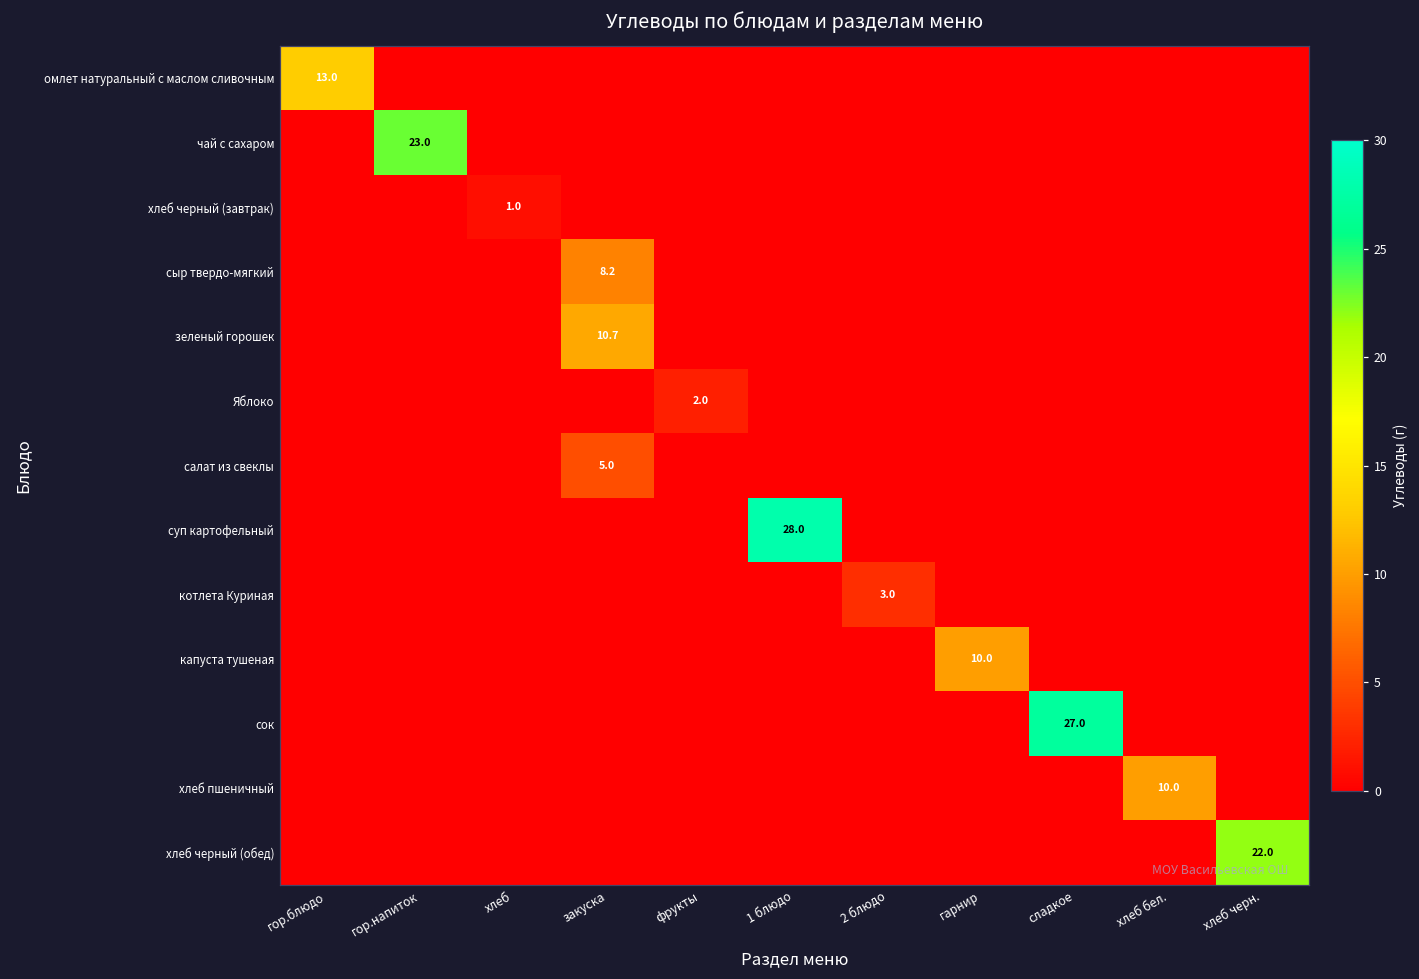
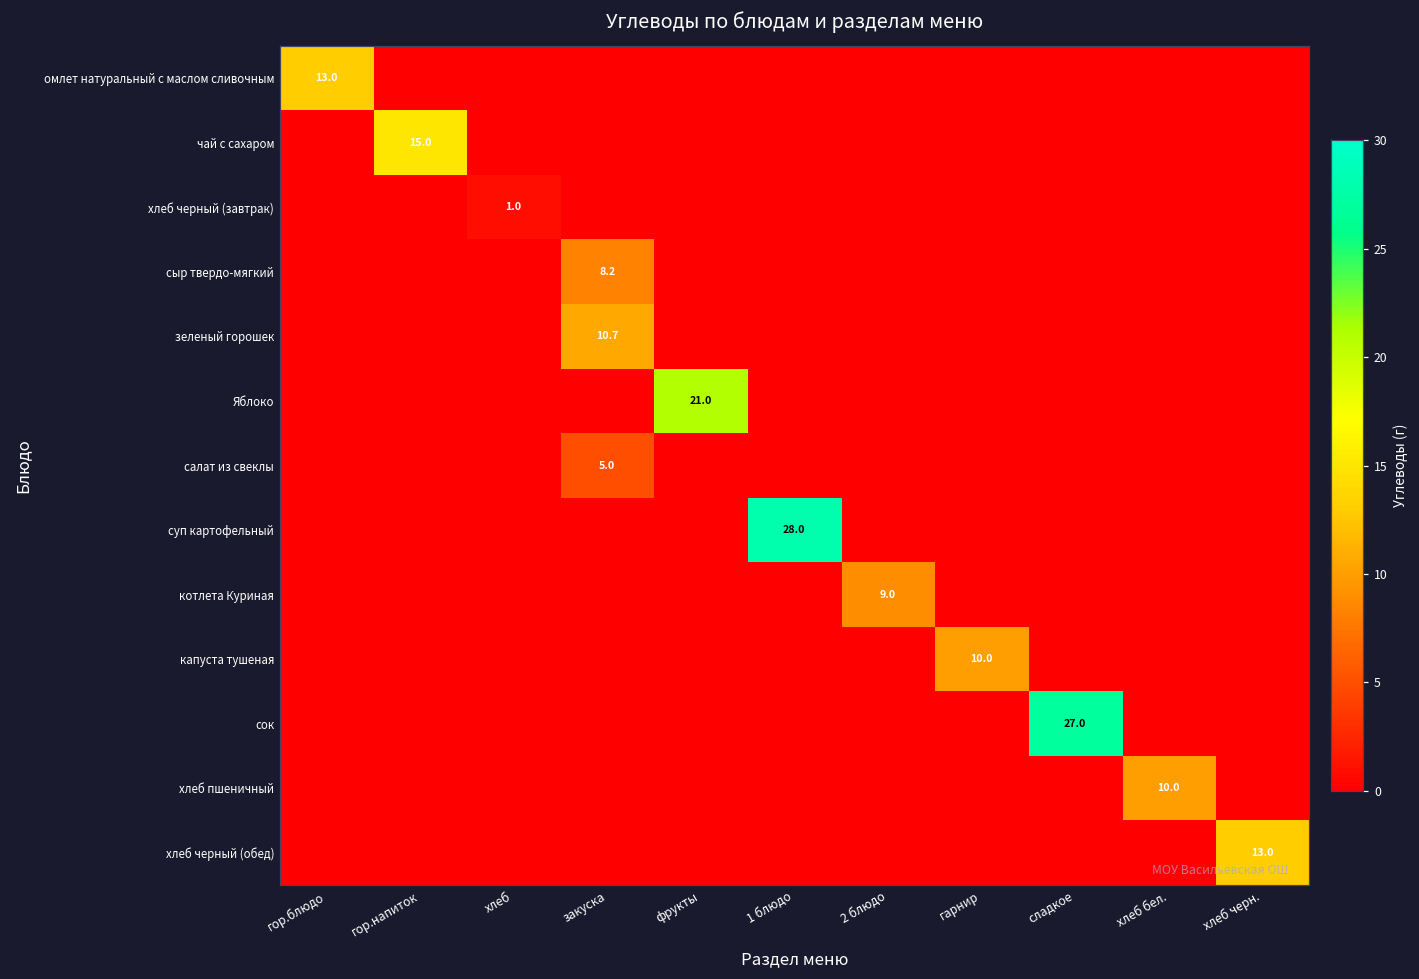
  {
    "омлет натуральный с маслом сливочным": {
      "гор.блюдо": 13.0
    },
    "чай с сахаром": {
-     "гор.напиток": 23.0
+     "гор.напиток": 15.0
    },
    "хлеб черный (завтрак)": {
      "хлеб": 1.0
    },
    "сыр твердо-мягкий": {
      "закуска": 8.2
    },
    "зеленый горошек": {
      "закуска": 10.7
    },
    "Яблоко": {
-     "фрукты": 2.0
+     "фрукты": 21.0
    },
    "салат из свеклы": {
      "закуска": 5.0
    },
    "суп картофельный": {
      "1 блюдо": 28.0
    },
    "котлета Куриная": {
-     "2 блюдо": 3.0
+     "2 блюдо": 9.0
    },
    "капуста тушеная": {
      "гарнир": 10.0
    },
    "сок": {
      "сладкое": 27.0
    },
    "хлеб пшеничный": {
      "хлеб бел.": 10.0
    },
    "хлеб черный (обед)": {
-     "хлеб черн.": 22.0
+     "хлеб черн.": 13.0
    }
  }
